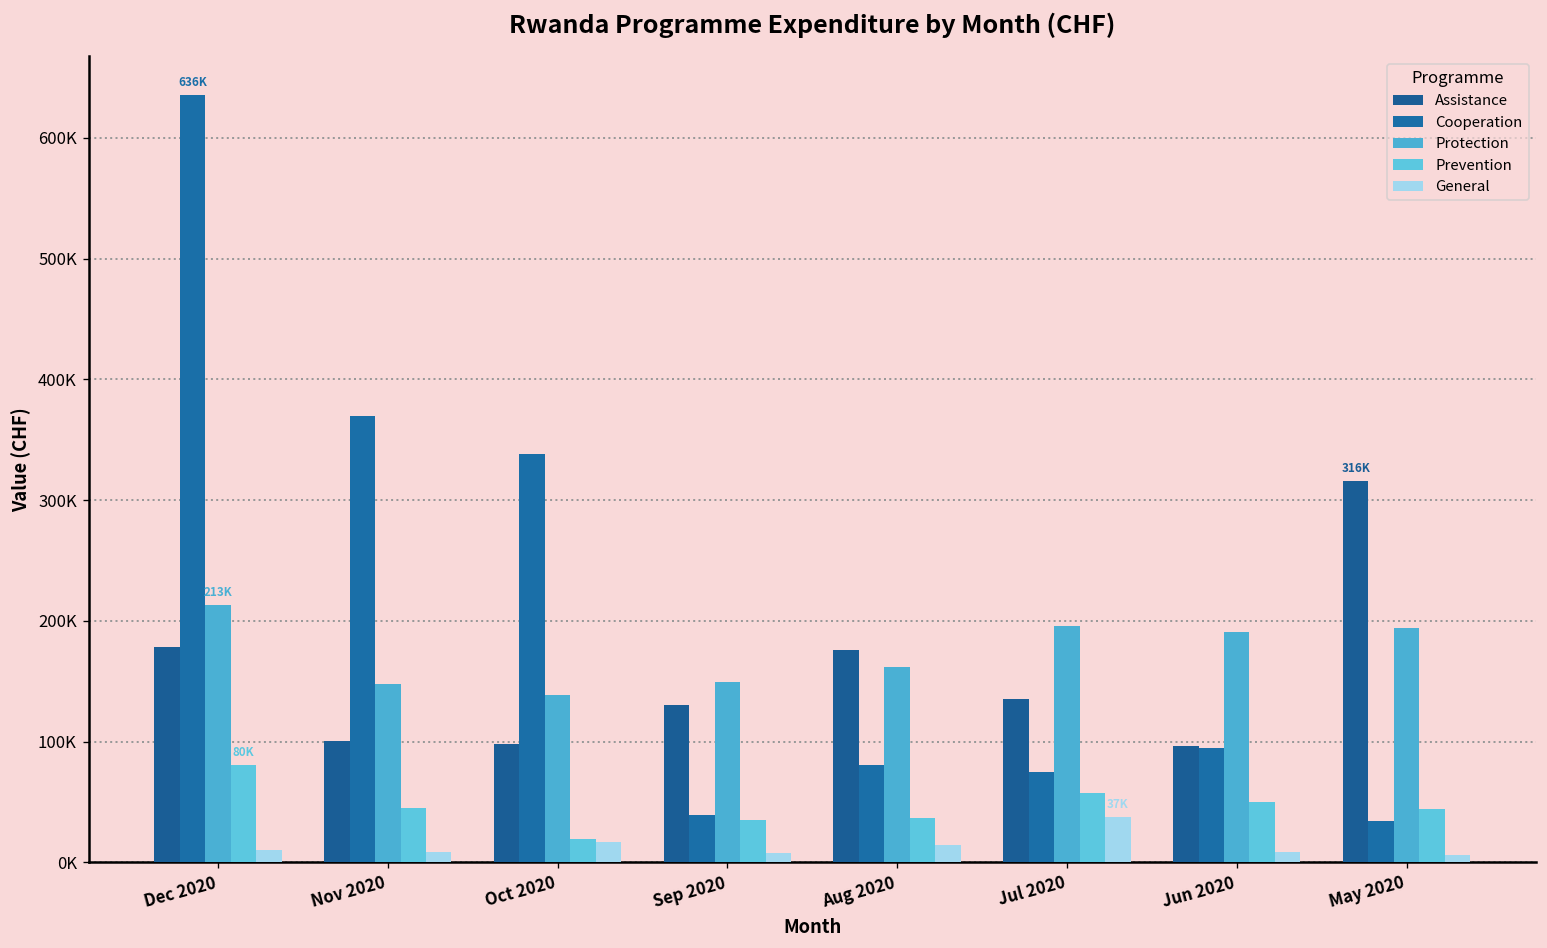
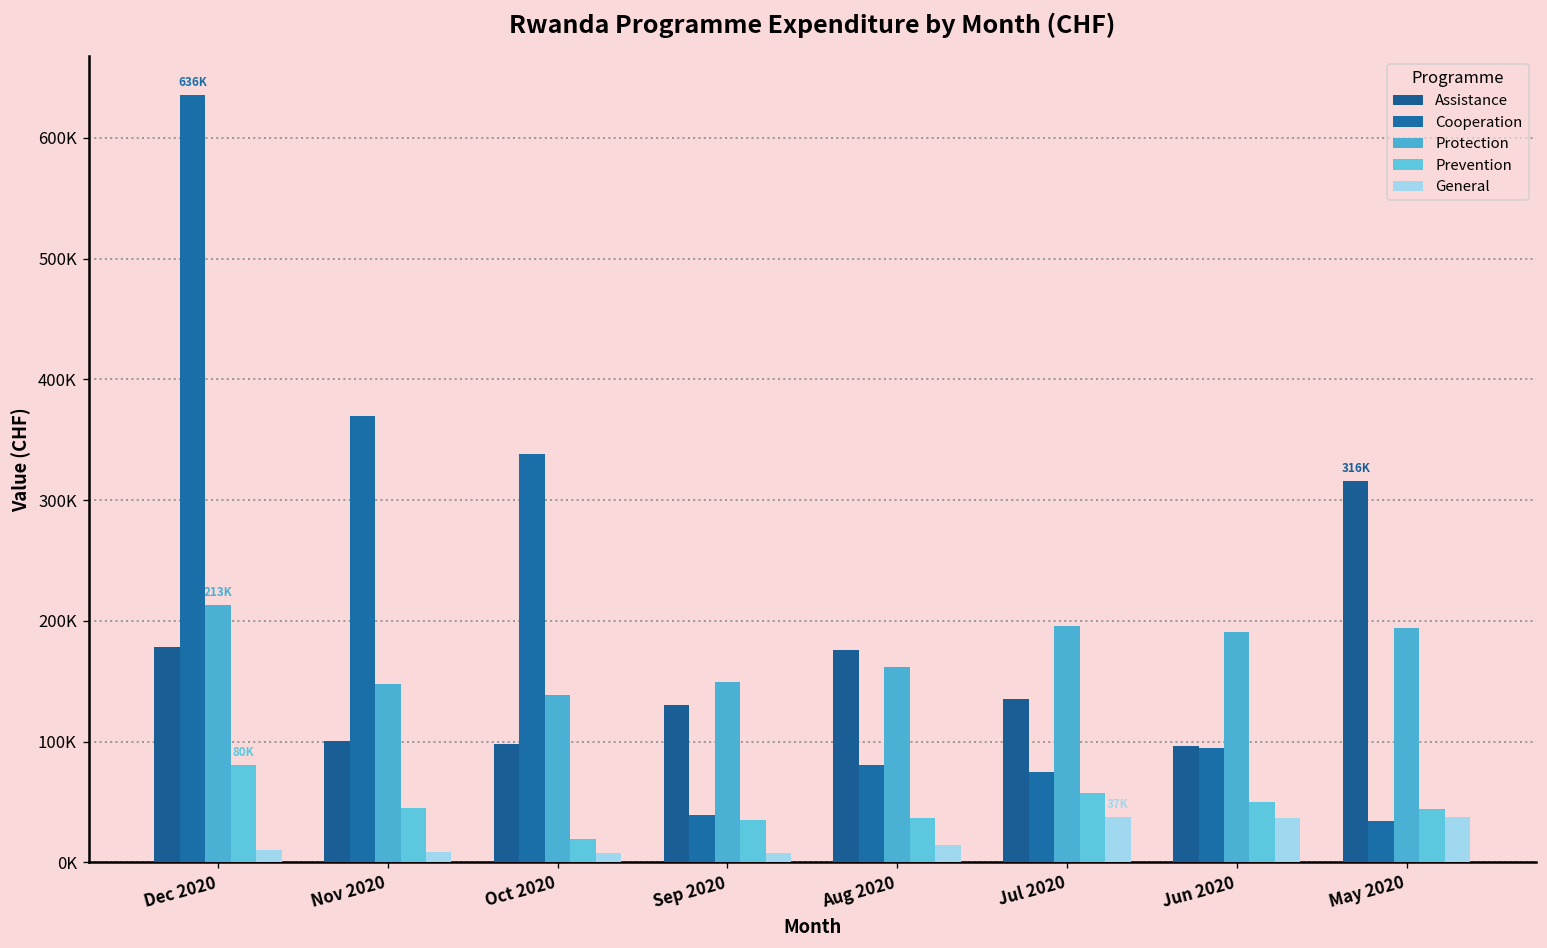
  {
    "General": {
      "Dec 2020": 10000,
      "Nov 2020": 8000,
-     "Oct 2020": 17000,
+     "Oct 2020": 7000,
      "Sep 2020": 7000,
      "Aug 2020": 15000,
-     "Jun 2020": 8000,
-     "May 2020": 6000
+     "Jun 2020": 37000,
+     "May 2020": 37000
    }
  }
